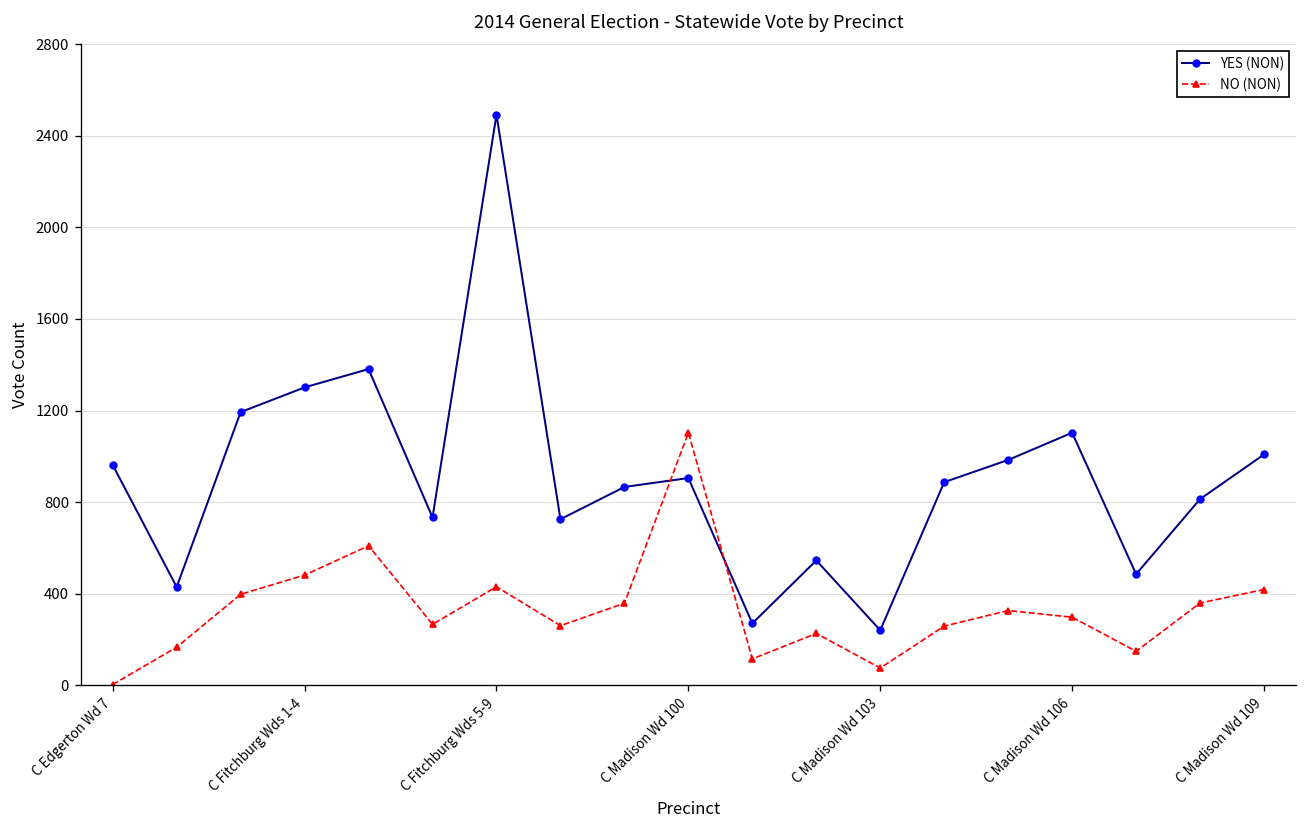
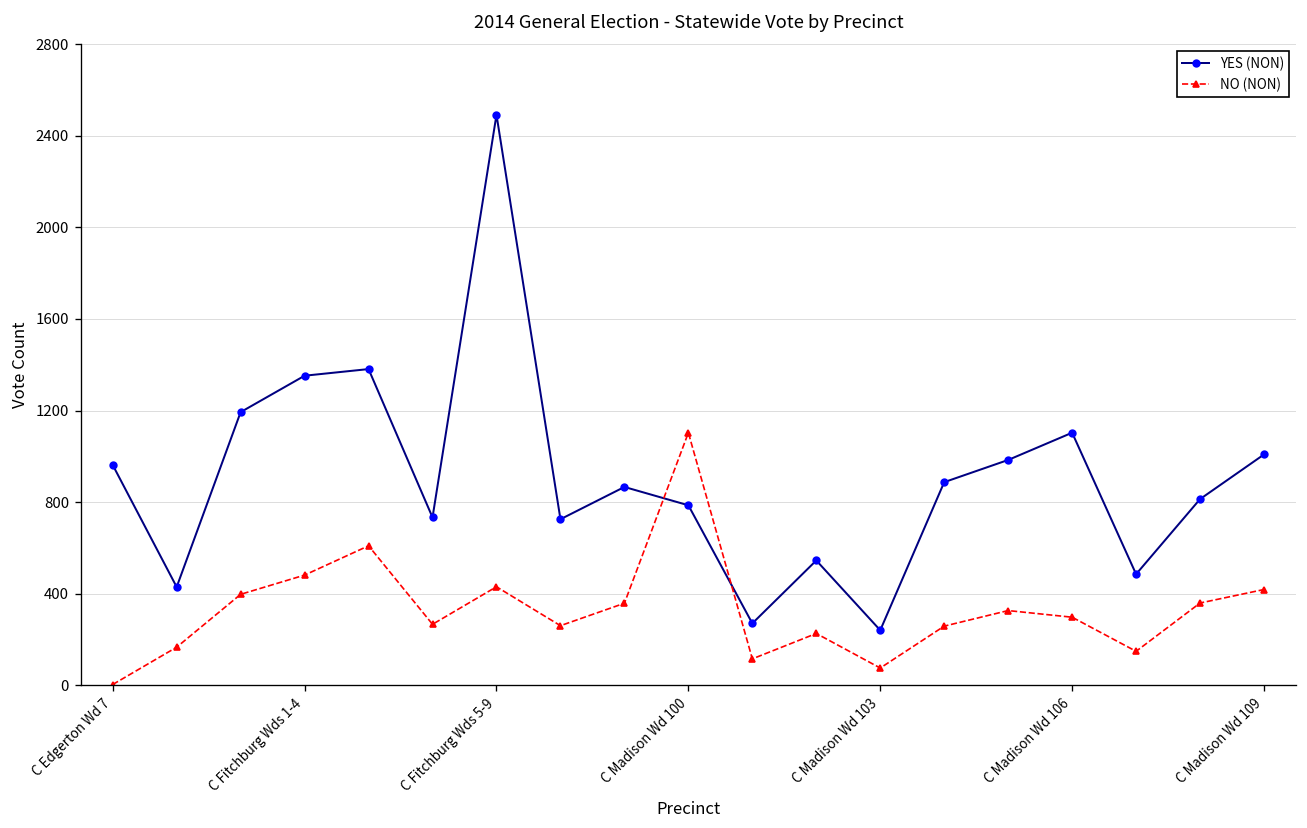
  {
    "YES (NON)": {
      "C Edgerton Wd 7": 960,
-     "C Fitchburg Wds 1-4": 1300,
+     "C Fitchburg Wds 1-4": 1350,
      "C Fitchburg Wds 5-9": 2490,
-     "C Madison Wd 100": 910,
+     "C Madison Wd 100": 790,
      "C Madison Wd 103": 240,
      "C Madison Wd 106": 1100,
      "C Madison Wd 109": 1010
    },
    "NO (NON)": {
      "C Edgerton Wd 7": 0,
      "C Fitchburg Wds 1-4": 480,
      "C Fitchburg Wds 5-9": 430,
      "C Madison Wd 100": 1100,
      "C Madison Wd 103": 80,
      "C Madison Wd 106": 300,
      "C Madison Wd 109": 420
    }
  }
